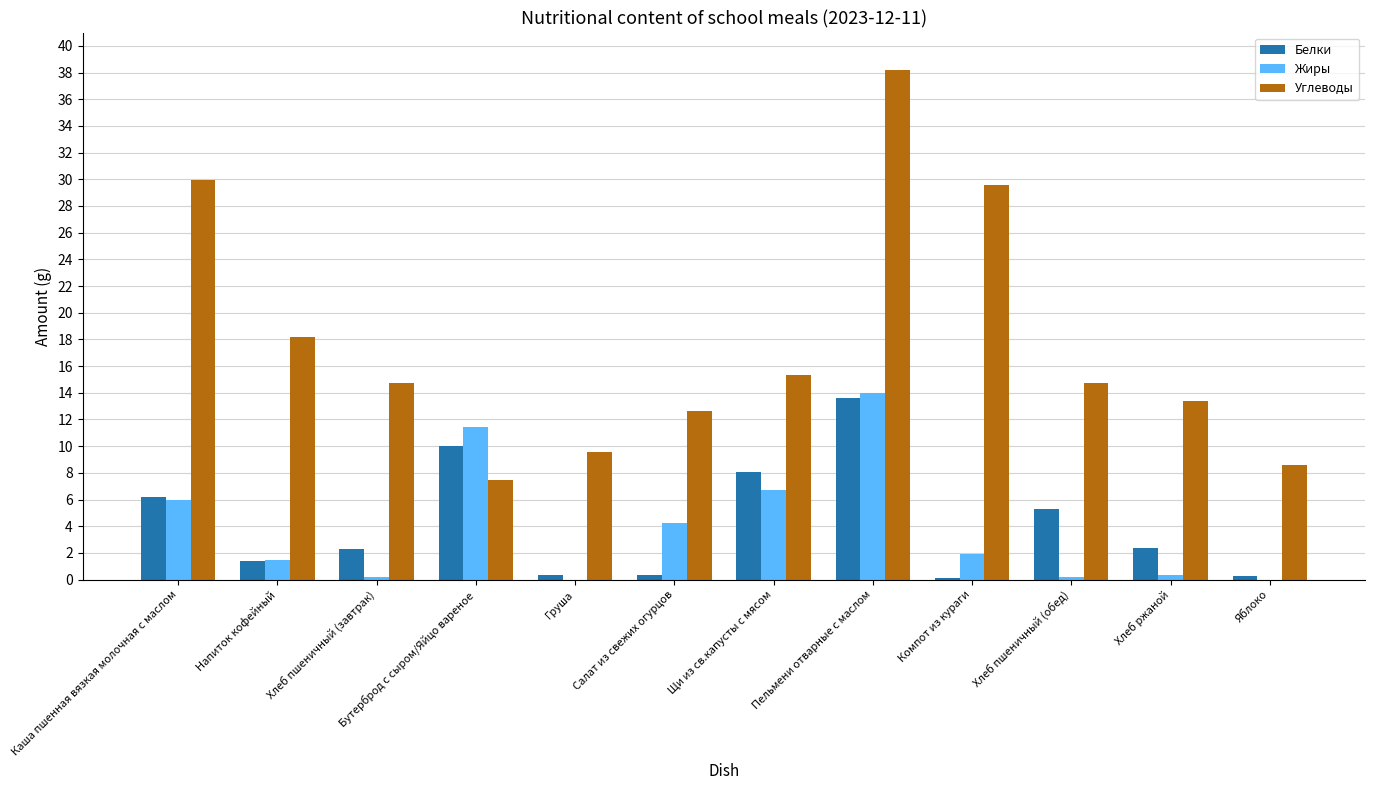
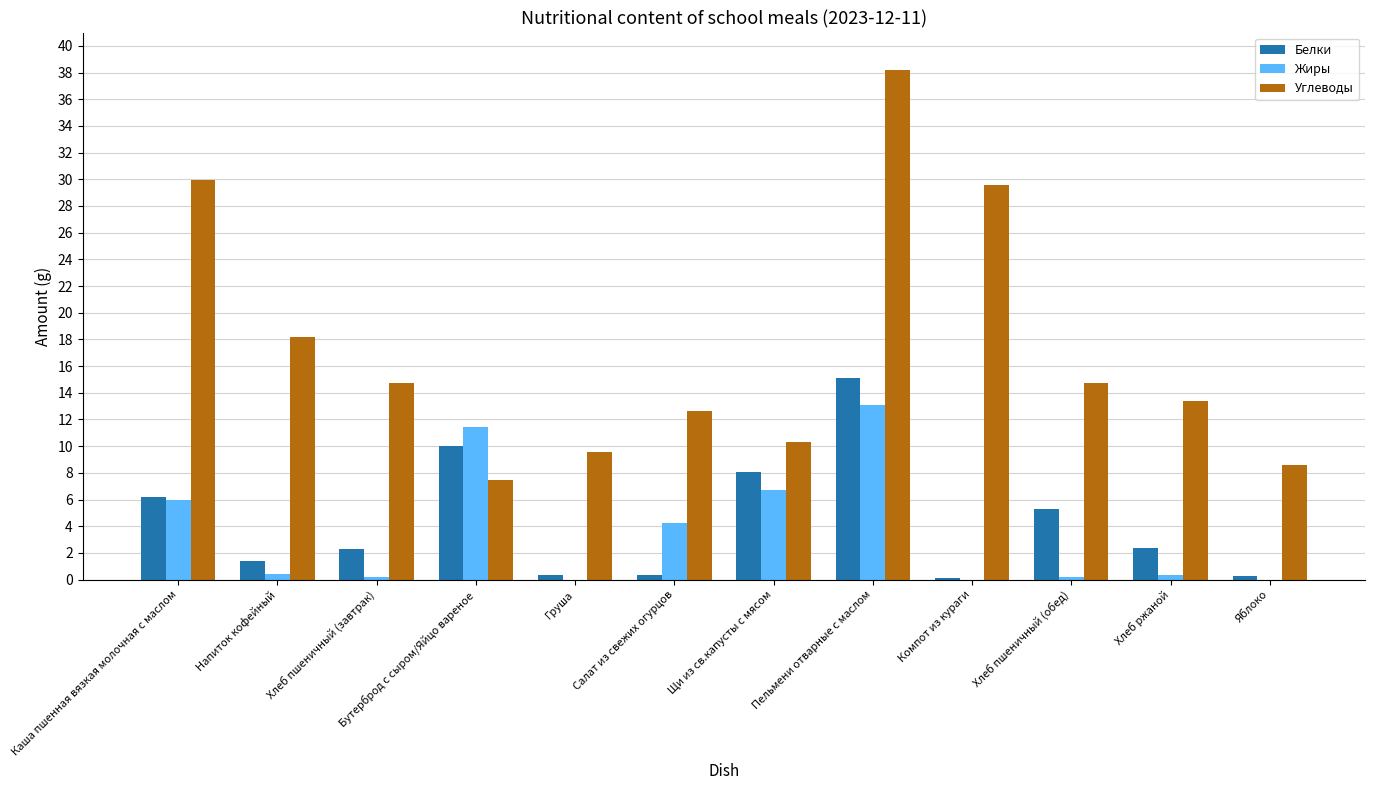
  {
    "Белки": {
      "Каша пшенная вязкая молочная с маслом": 6.2,
      "Напиток кофейный": 1.4,
      "Хлеб пшеничный (завтрак)": 2.3,
      "Бутерброд с сыром/Яйцо вареное": 10.0,
      "Груша": 0.4,
      "Салат из свежих огурцов": 0.4,
      "Щи из св.капусты с мясом": 8.0,
-     "Пельмени отварные с маслом": 13.6,
+     "Пельмени отварные с маслом": 15.1,
      "Хлеб пшеничный (обед)": 5.3,
      "Хлеб ржаной": 2.4,
      "Яблоко": 0.3
    },
    "Жиры": {
      "Каша пшенная вязкая молочная с маслом": 6.0,
-     "Напиток кофейный": 1.5,
+     "Напиток кофейный": 0.4,
      "Хлеб пшеничный (завтрак)": 0.2,
      "Бутерброд с сыром/Яйцо вареное": 11.4,
      "Груша": 0.0,
      "Салат из свежих огурцов": 4.3,
      "Щи из св.капусты с мясом": 6.7,
-     "Пельмени отварные с маслом": 14.0,
-     "Компот из кураги": 1.9,
+     "Пельмени отварные с маслом": 13.1,
+     "Компот из кураги": 0.0,
      "Хлеб пшеничный (обед)": 0.2,
      "Хлеб ржаной": 0.3,
      "Яблоко": 0.0
    },
    "Углеводы": {
      "Каша пшенная вязкая молочная с маслом": 30.0,
      "Напиток кофейный": 18.2,
      "Хлеб пшеничный (завтрак)": 14.8,
      "Бутерброд с сыром/Яйцо вареное": 7.5,
      "Груша": 9.6,
      "Салат из свежих огурцов": 12.6,
-     "Щи из св.капусты с мясом": 15.4,
+     "Щи из св.капусты с мясом": 10.3,
      "Пельмени отварные с маслом": 38.2,
      "Компот из кураги": 29.6,
      "Хлеб пшеничный (обед)": 14.8,
      "Хлеб ржаной": 13.4,
      "Яблоко": 8.6
    }
  }
